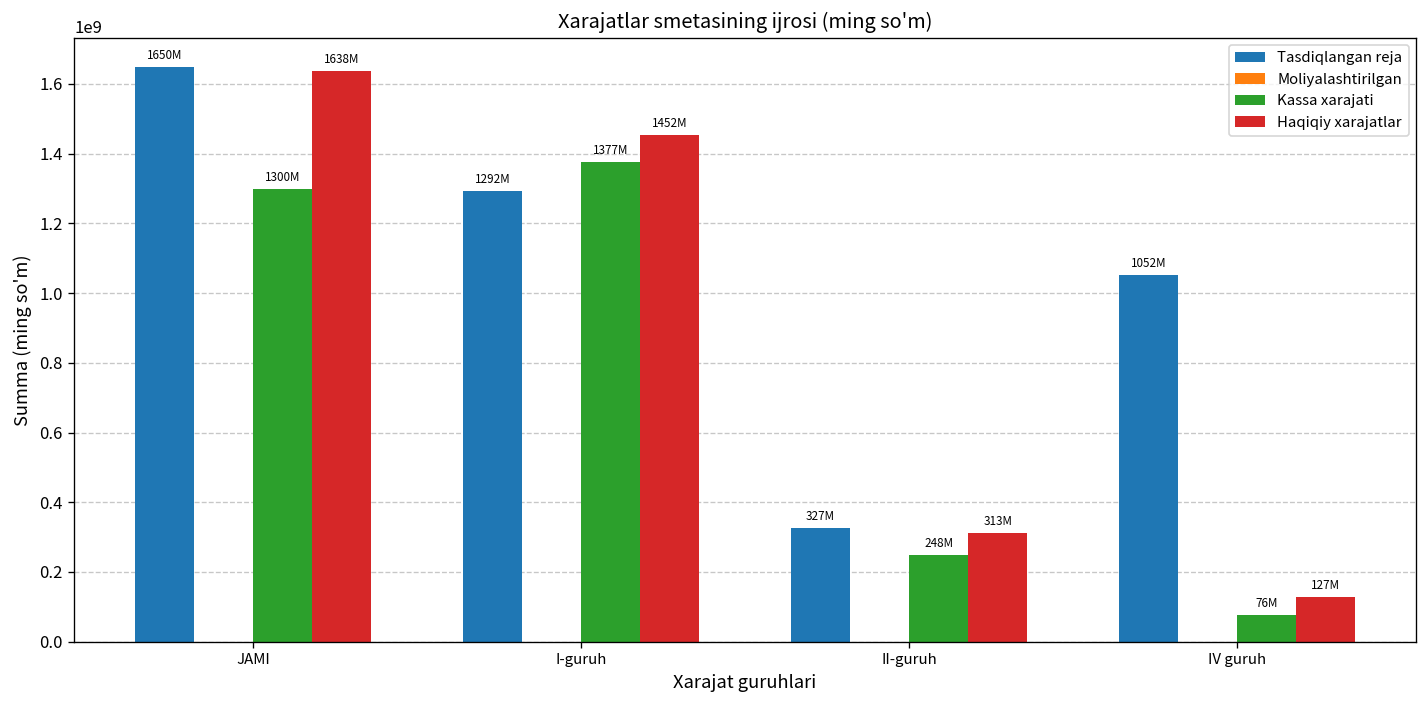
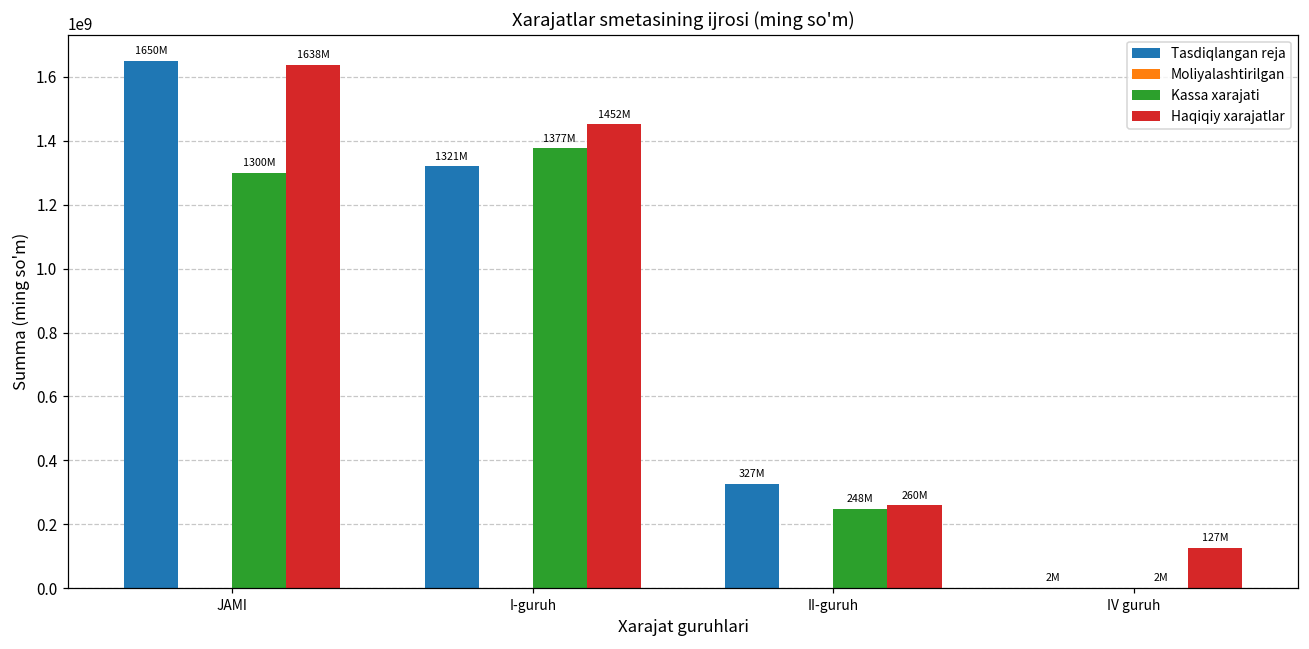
  {
    "Tasdiqlangan reja": {
      "JAMI": "1650M",
-     "I-guruh": "1292M",
+     "I-guruh": "1321M",
      "II-guruh": "327M",
-     "IV guruh": "1052M"
+     "IV guruh": "2M"
    },
    "Moliyalashtirilgan": {
      "JAMI": "0",
      "I-guruh": "0",
      "II-guruh": "0",
      "IV guruh": "0"
    },
    "Kassa xarajati": {
      "JAMI": "1300M",
      "I-guruh": "1377M",
      "II-guruh": "248M",
-     "IV guruh": "76M"
+     "IV guruh": "2M"
    },
    "Haqiqiy xarajatlar": {
      "JAMI": "1638M",
      "I-guruh": "1452M",
-     "II-guruh": "313M",
+     "II-guruh": "260M",
      "IV guruh": "127M"
    }
  }
